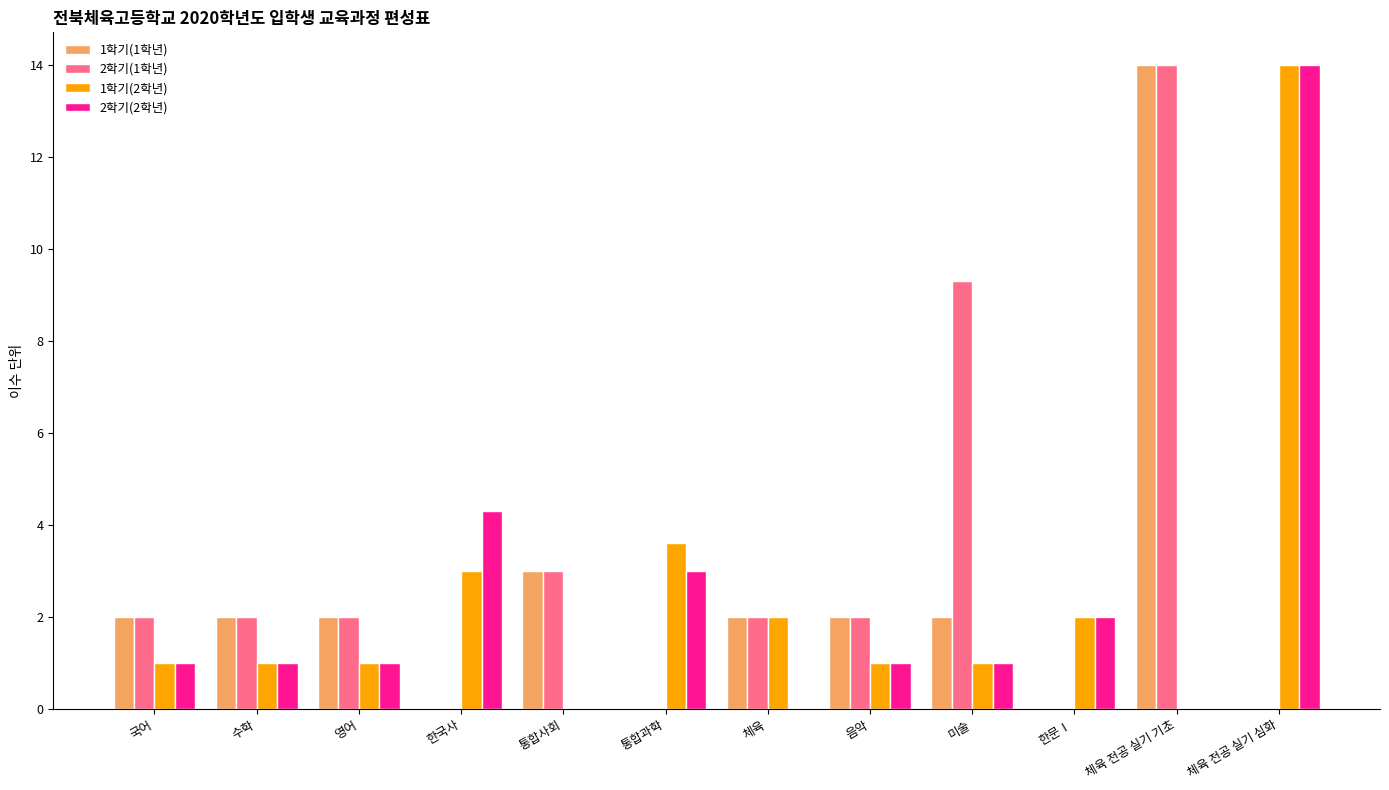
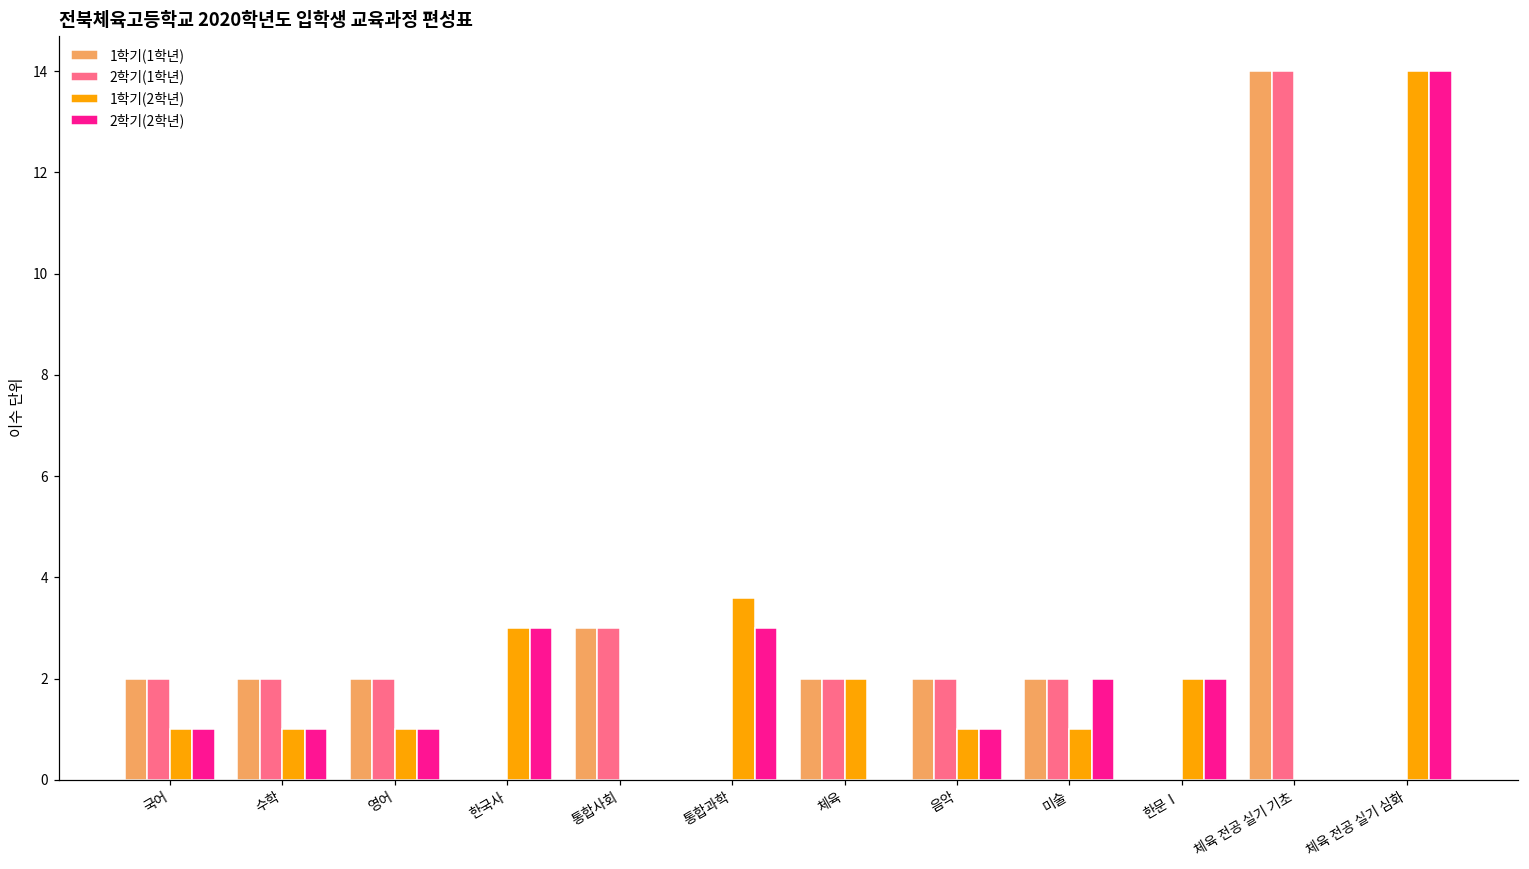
  {
    "1학기(1학년)": {
      "국어": 2.0,
      "수학": 2.0,
      "영어": 2.0,
      "한국사": 0.0,
      "통합사회": 3.0,
      "통합과학": 0.0,
      "체육": 2.0,
      "음악": 2.0,
      "미술": 2.0,
      "한문Ⅰ": 0.0,
      "체육 전공 실기 기초": 14.0,
      "체육 전공 실기 심화": 0.0
    },
    "2학기(1학년)": {
      "국어": 2.0,
      "수학": 2.0,
      "영어": 2.0,
      "한국사": 0.0,
      "통합사회": 3.0,
      "통합과학": 0.0,
      "체육": 2.0,
      "음악": 2.0,
-     "미술": 9.3,
+     "미술": 2.0,
      "한문Ⅰ": 0.0,
      "체육 전공 실기 기초": 14.0,
      "체육 전공 실기 심화": 0.0
    },
    "1학기(2학년)": {
      "국어": 1.0,
      "수학": 1.0,
      "영어": 1.0,
      "한국사": 3.0,
      "통합사회": 0.0,
      "통합과학": 3.6,
      "체육": 2.0,
      "음악": 1.0,
      "미술": 1.0,
      "한문Ⅰ": 2.0,
      "체육 전공 실기 기초": 0.0,
      "체육 전공 실기 심화": 14.0
    },
    "2학기(2학년)": {
      "국어": 1.0,
      "수학": 1.0,
      "영어": 1.0,
-     "한국사": 4.3,
+     "한국사": 3.0,
      "통합사회": 0.0,
      "통합과학": 3.0,
      "체육": 0.0,
      "음악": 1.0,
-     "미술": 1,
+     "미술": 2,
      "한문Ⅰ": 2.0,
      "체육 전공 실기 기초": 0.0,
      "체육 전공 실기 심화": 14.0
    }
  }
